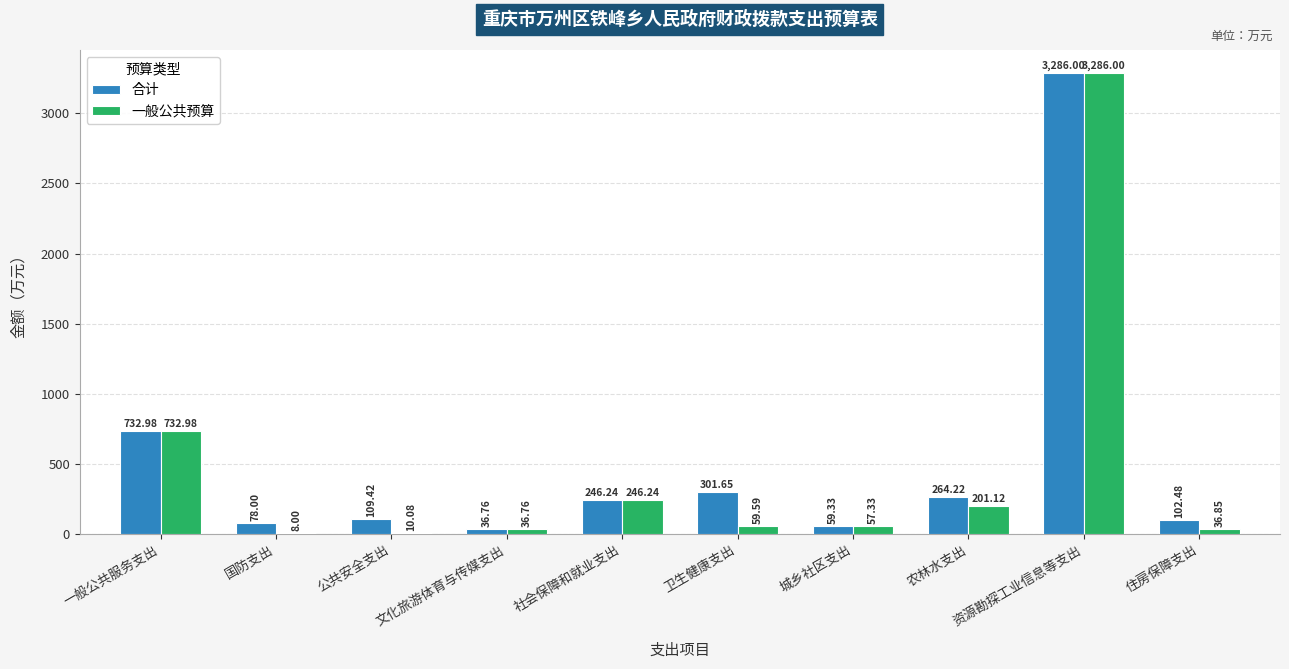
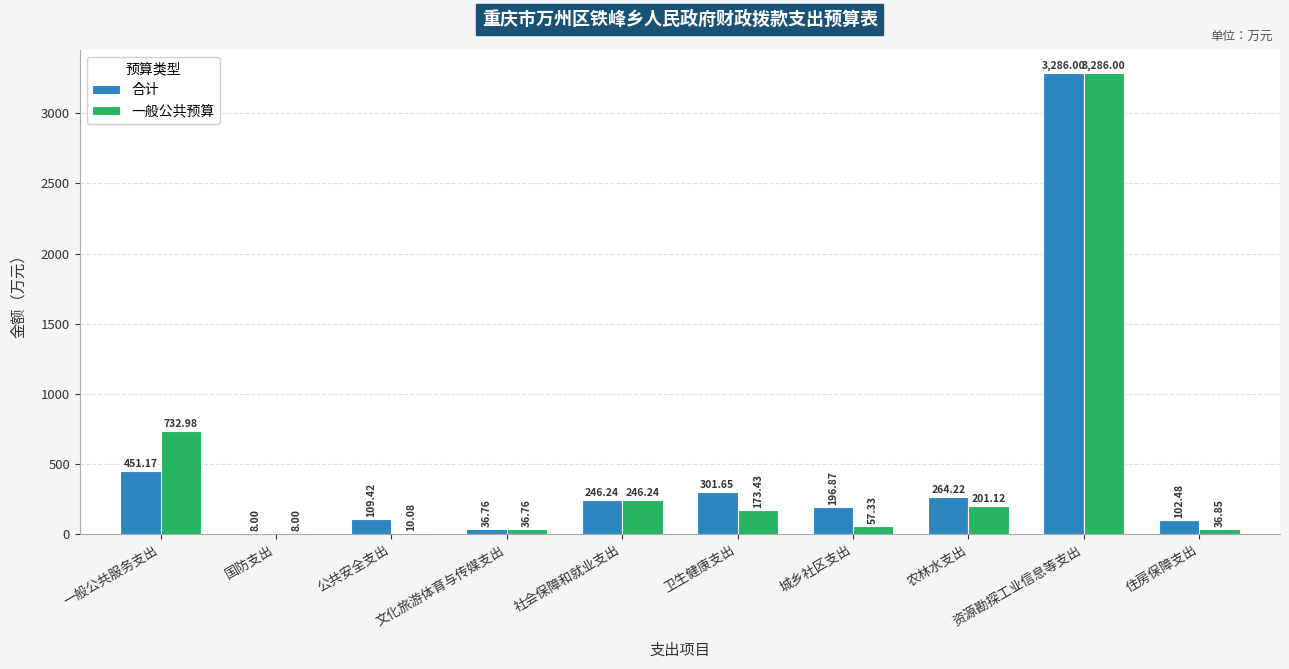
  {
    "合计": {
-     "一般公共服务支出": "732.98",
-     "国防支出": "78.00",
+     "一般公共服务支出": "451.17",
+     "国防支出": "8.00",
      "公共安全支出": "109.42",
      "文化旅游体育与传媒支出": "36.76",
      "社会保障和就业支出": "246.24",
      "卫生健康支出": "301.65",
-     "城乡社区支出": "59.33",
+     "城乡社区支出": "196.87",
      "农林水支出": "264.22",
      "资源勘探工业信息等支出": "3,286.00",
      "住房保障支出": "102.48"
    },
    "一般公共预算": {
      "一般公共服务支出": "732.98",
      "国防支出": "8.00",
      "公共安全支出": "10.08",
      "文化旅游体育与传媒支出": "36.76",
      "社会保障和就业支出": "246.24",
-     "卫生健康支出": "59.59",
+     "卫生健康支出": "173.43",
      "城乡社区支出": "57.33",
      "农林水支出": "201.12",
      "资源勘探工业信息等支出": "3,286.00",
      "住房保障支出": "36.85"
    }
  }
